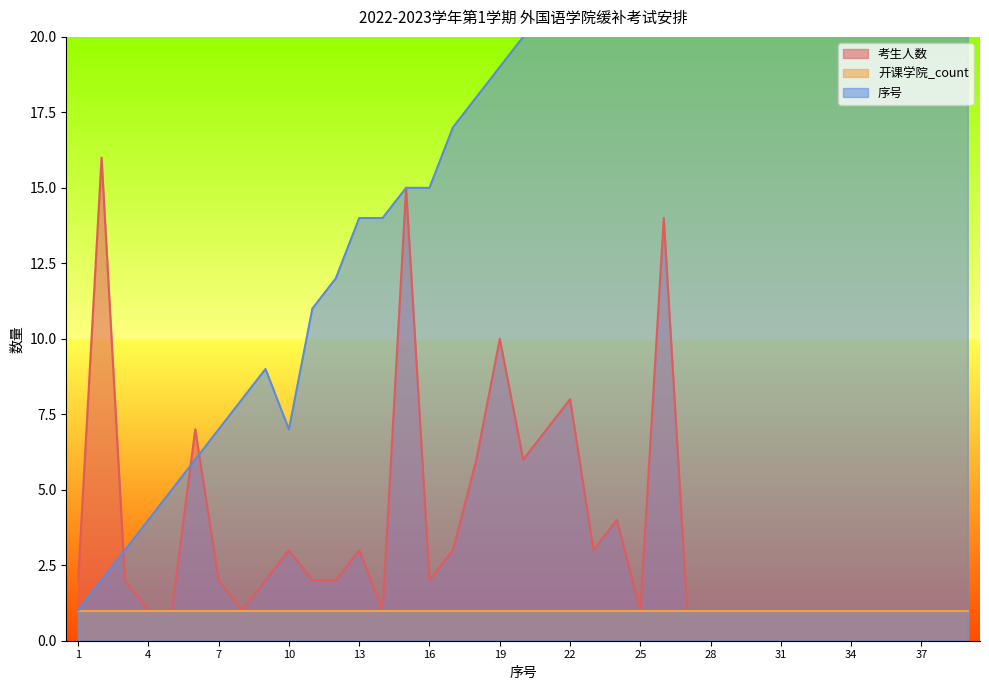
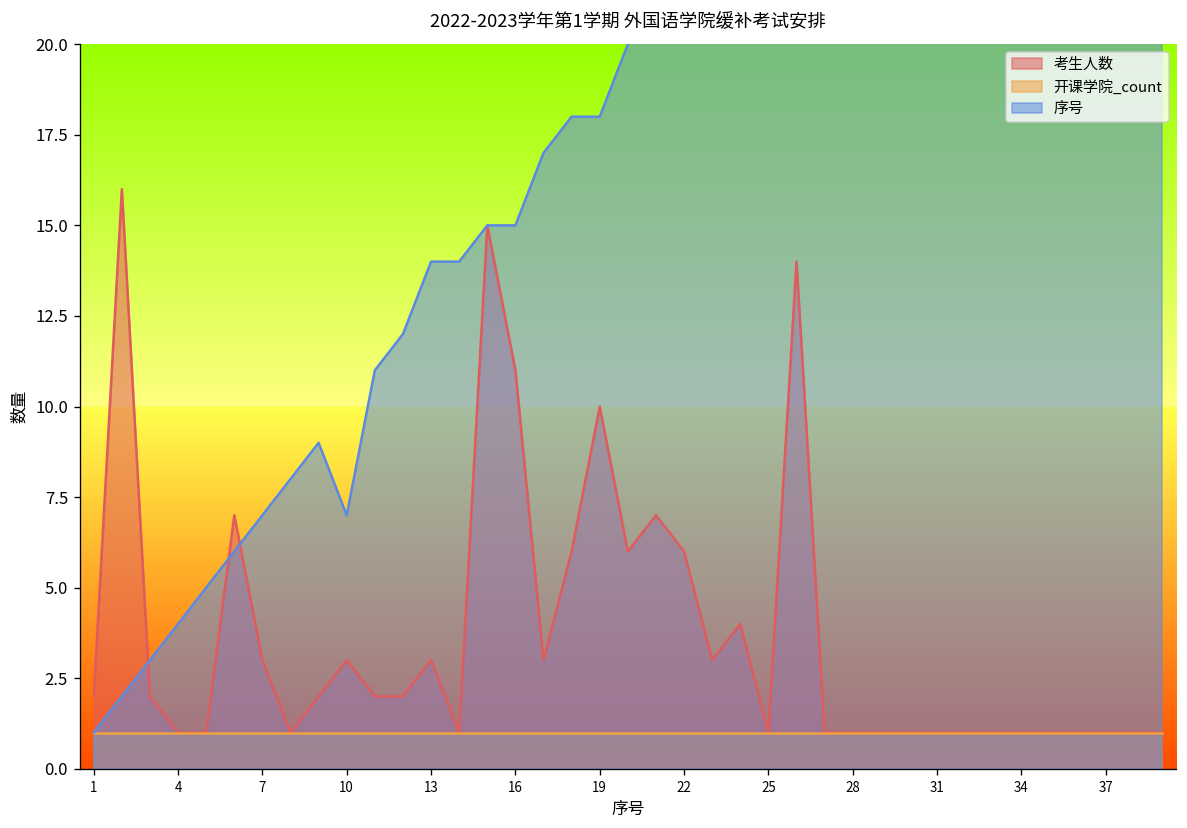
  {
    "考生人数": {
      "1": 2,
-     "7": 2,
+     "7": 3,
      "10": 3,
      "13": 3,
-     "16": 2,
+     "16": 11,
      "19": 10,
-     "22": 8
+     "22": 6
    },
    "开课学院_count": {
      "7": 1,
      "10": 1,
      "13": 1,
      "16": 1,
      "19": 1,
      "22": 1
    },
    "序号": {
      "4": 4,
      "7": 7,
      "10": 7,
      "13": 14,
      "16": 15,
-     "19": 19
+     "19": 18
    }
  }
